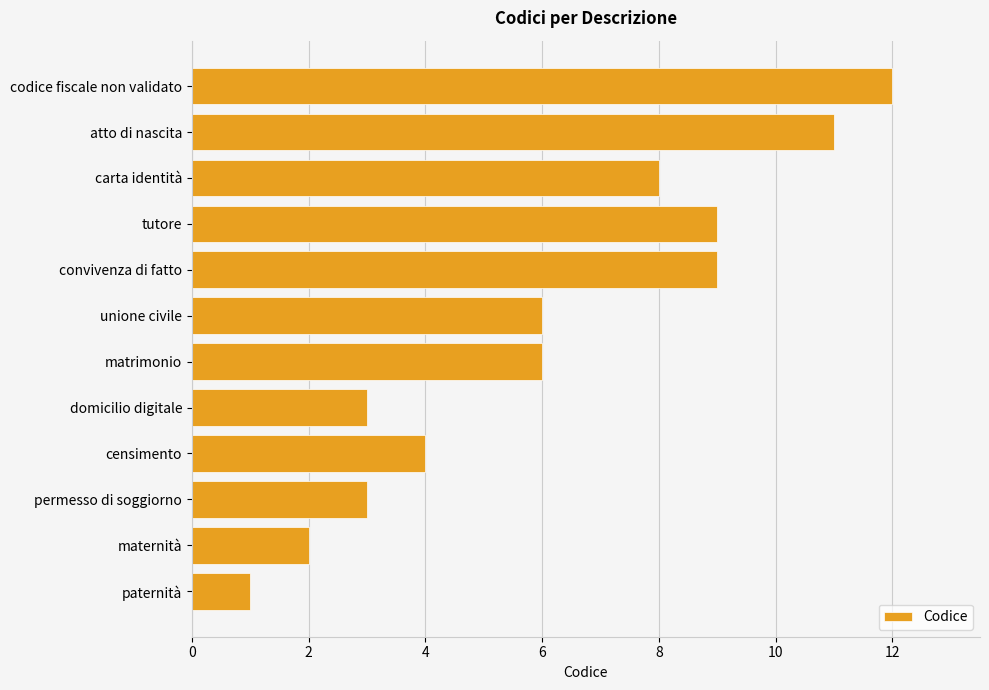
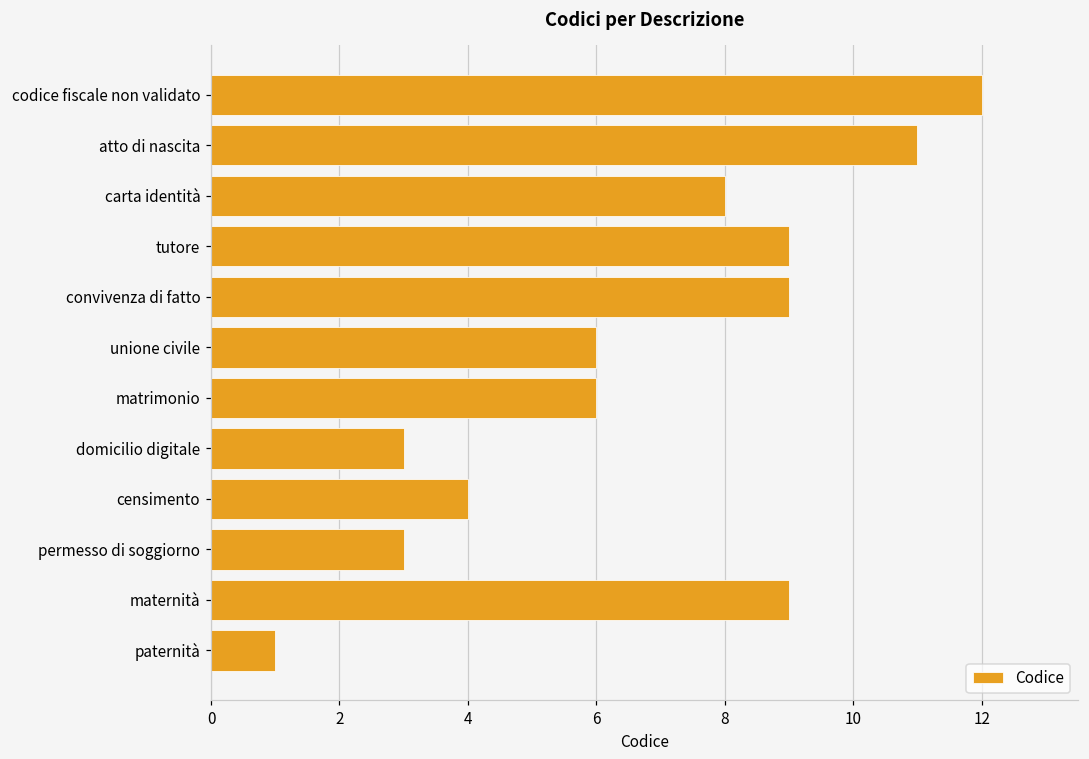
  {
    "codice fiscale non validato": 12,
    "atto di nascita": 11,
    "carta identità": 8,
    "tutore": 9,
    "convivenza di fatto": 9,
    "unione civile": 6,
    "matrimonio": 6,
    "domicilio digitale": 3,
    "censimento": 4,
    "permesso di soggiorno": 3,
-   "maternità": 2,
+   "maternità": 9,
    "paternità": 1
  }
